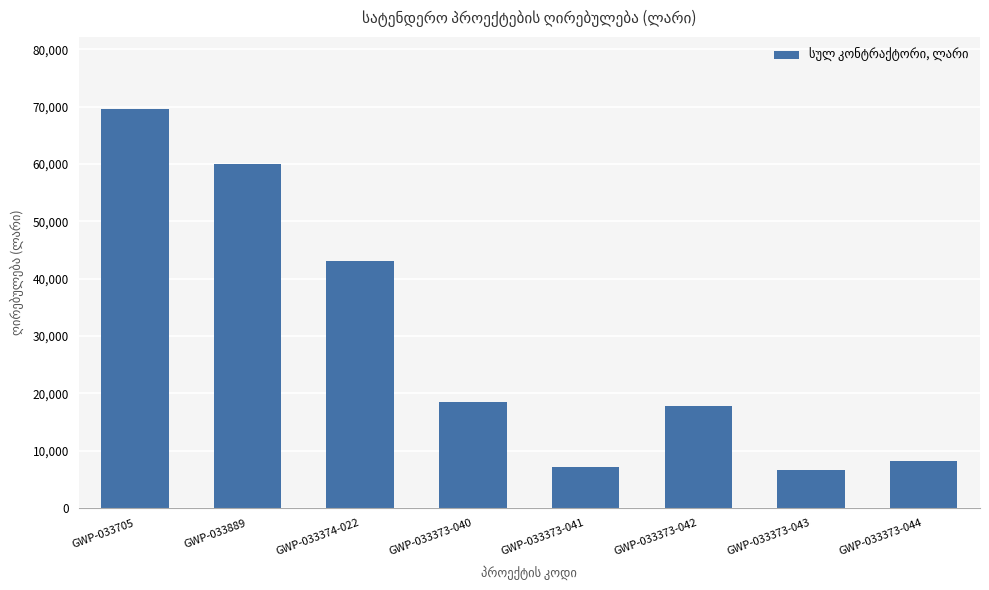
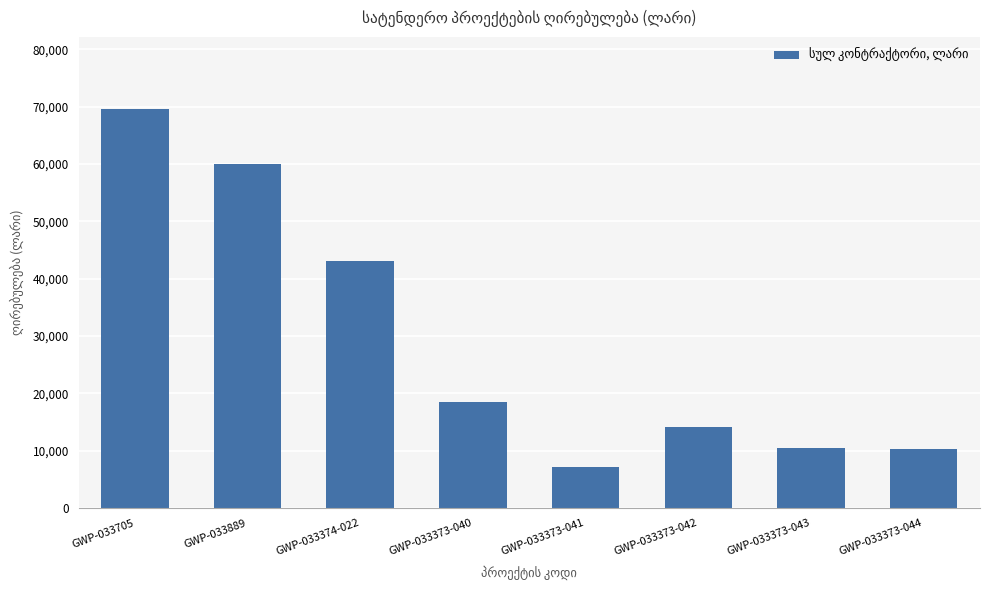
  {
    "GWP-033705": "70,000",
    "GWP-033889": "60,000",
    "GWP-033374-022": "43,000",
    "GWP-033373-040": "19,000",
    "GWP-033373-041": "7,000",
-   "GWP-033373-042": "18,000",
-   "GWP-033373-043": "7,000",
-   "GWP-033373-044": "8,000"
+   "GWP-033373-042": "14,000",
+   "GWP-033373-043": "10,000",
+   "GWP-033373-044": "10,000"
  }
